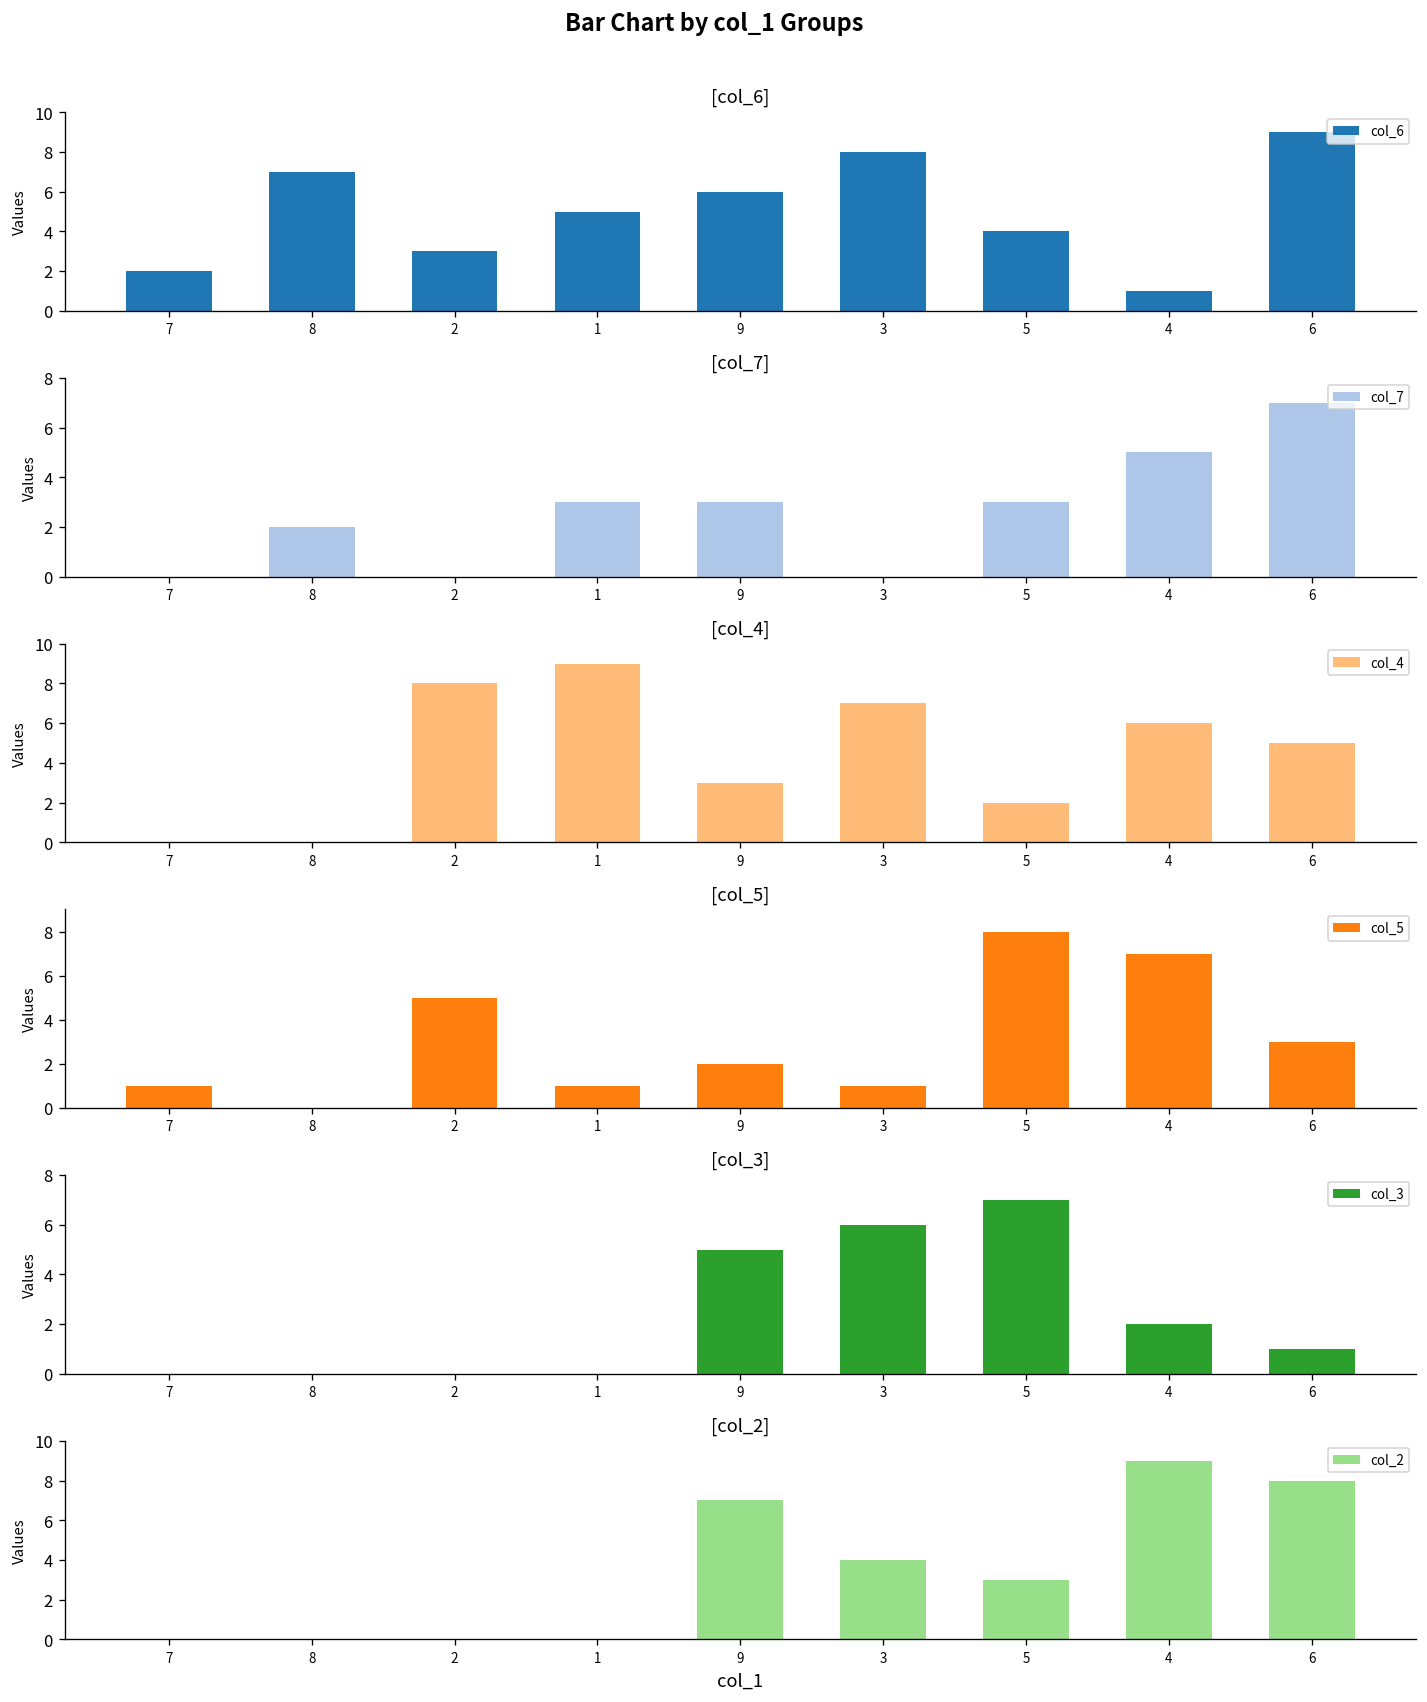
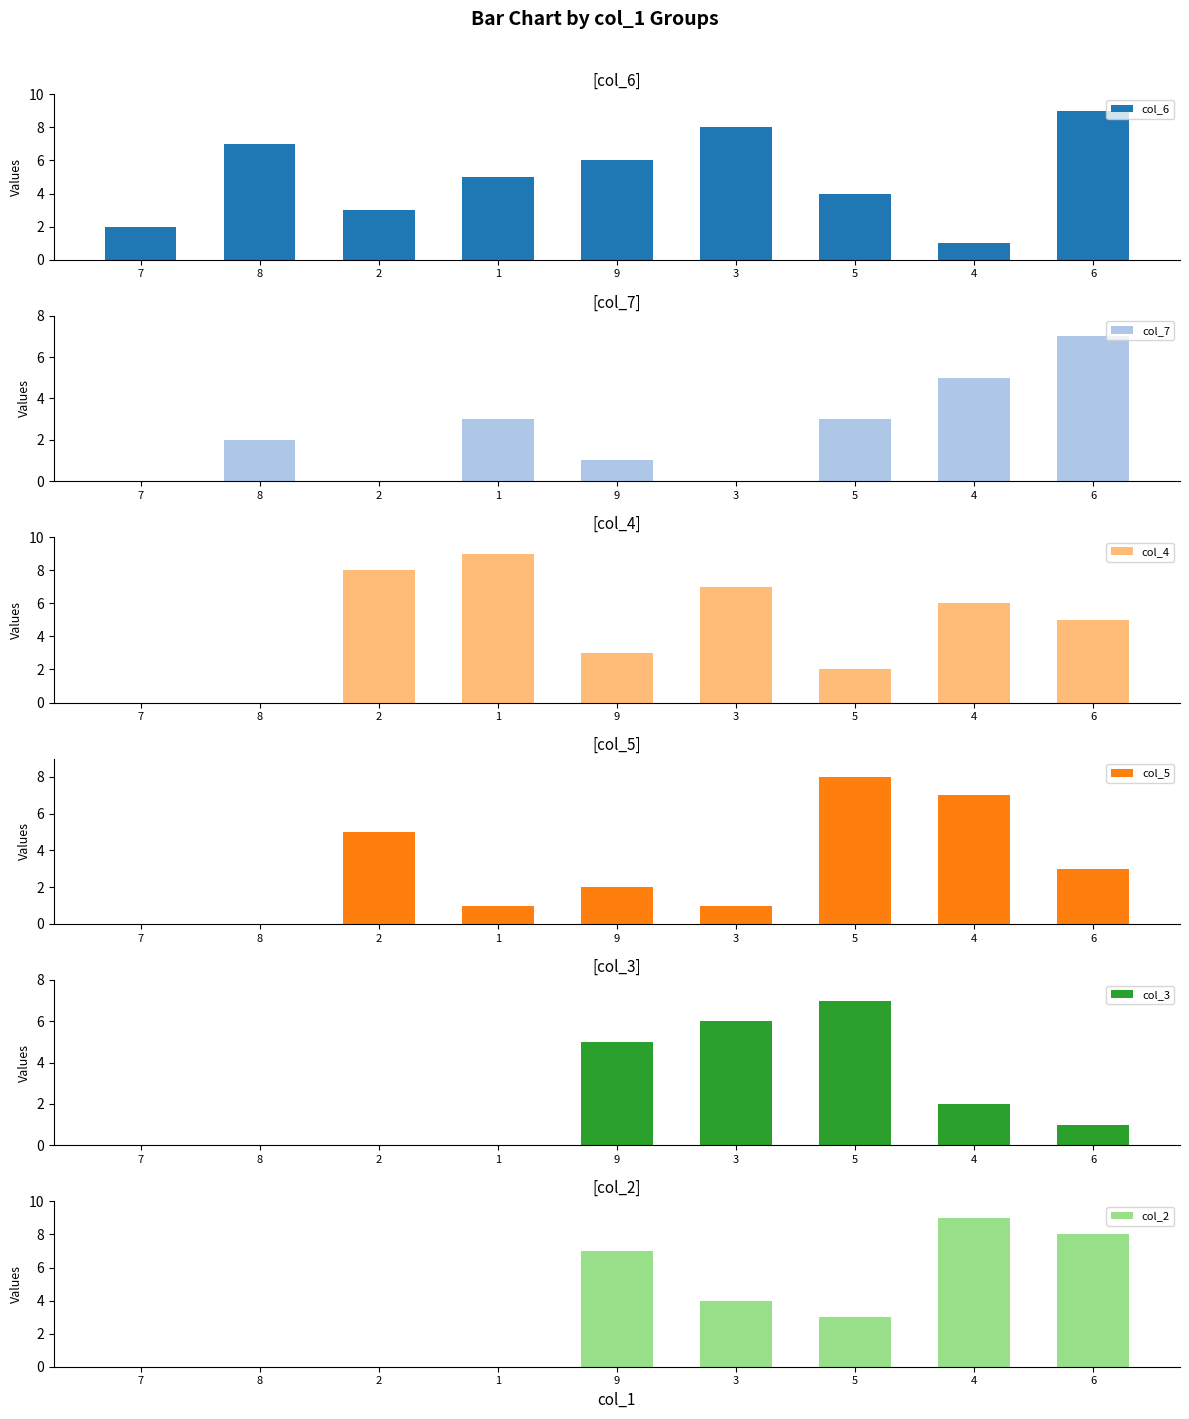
  {
    "[col_6]": {
      "7": 2.0,
      "8": 7.0,
      "2": 3.0,
      "1": 5.0,
      "9": 6.0,
      "3": 8.0,
      "5": 4.0,
      "4": 1.0,
      "6": 9.0
    },
    "[col_7]": {
      "7": 0,
      "8": 2,
      "2": 0,
      "1": 3,
-     "9": 3,
+     "9": 1,
      "3": 0,
      "5": 3,
      "4": 5,
      "6": 7
    },
    "[col_4]": {
      "7": 0.0,
      "8": 0.0,
      "2": 8.0,
      "1": 9.0,
      "9": 3.0,
      "3": 7.0,
      "5": 2.0,
      "4": 6.0,
      "6": 5.0
    },
    "[col_5]": {
-     "7": 1,
+     "7": 0,
      "8": 0,
      "2": 5,
      "1": 1,
      "9": 2,
      "3": 1,
      "5": 8,
      "4": 7,
      "6": 3
    },
    "[col_3]": {
      "7": 0.0,
      "8": 0.0,
      "2": 0.0,
      "1": 0.0,
      "9": 5.0,
      "3": 6.0,
      "5": 7.0,
      "4": 2.0,
      "6": 1.0
    },
    "[col_2]": {
      "7": 0.0,
      "8": 0.0,
      "2": 0.0,
      "1": 0.0,
      "9": 7.0,
      "3": 4.0,
      "5": 3.0,
      "4": 9.0,
      "6": 8.0
    }
  }
